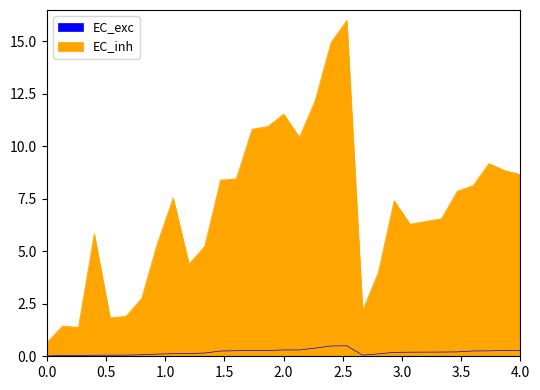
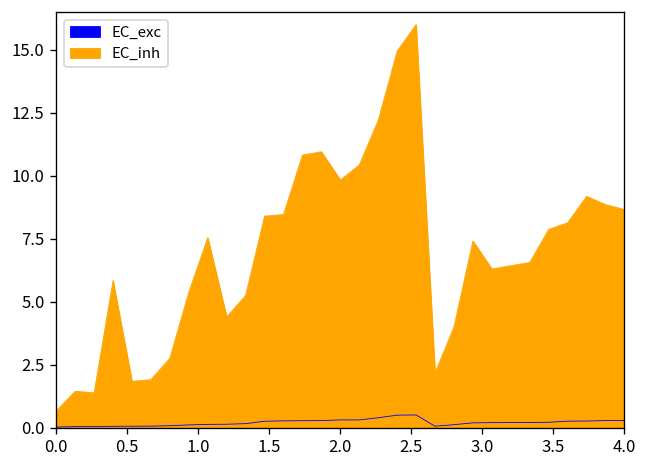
  {
    "EC_exc": {
      "0.0": 0.0,
      "2.0": 0.3,
      "4.0": 0.3
    },
    "EC_inh": {
      "0.0": 0.7,
-     "2.0": 11.5,
+     "2.0": 9.8,
      "4.0": 8.7
    }
  }
